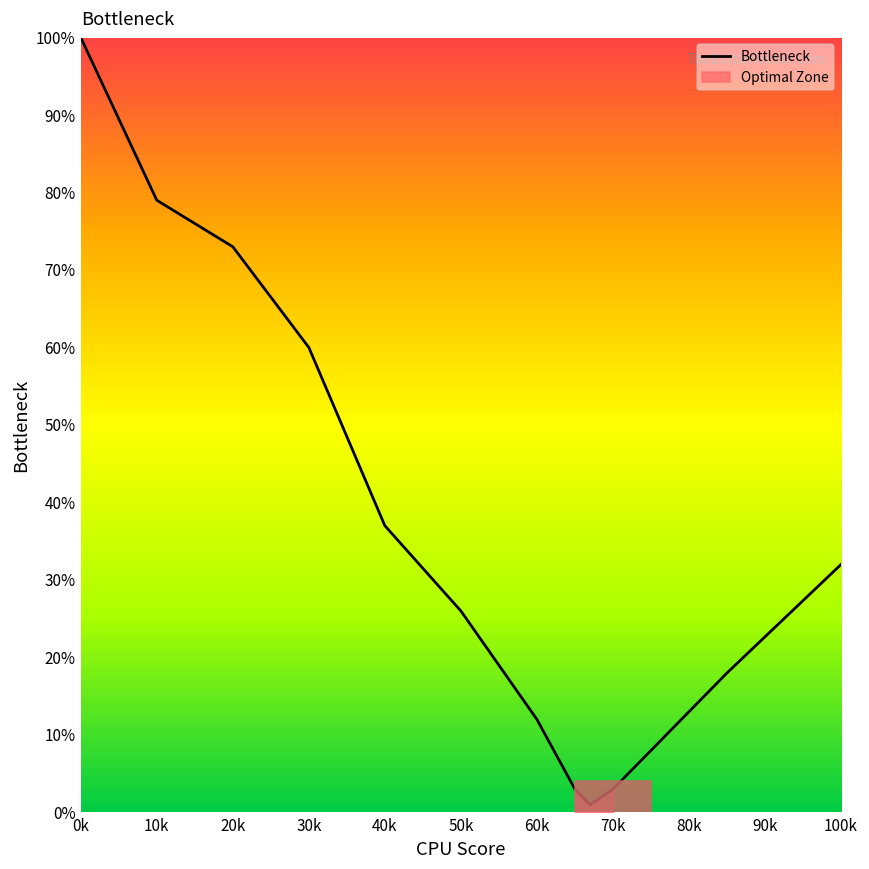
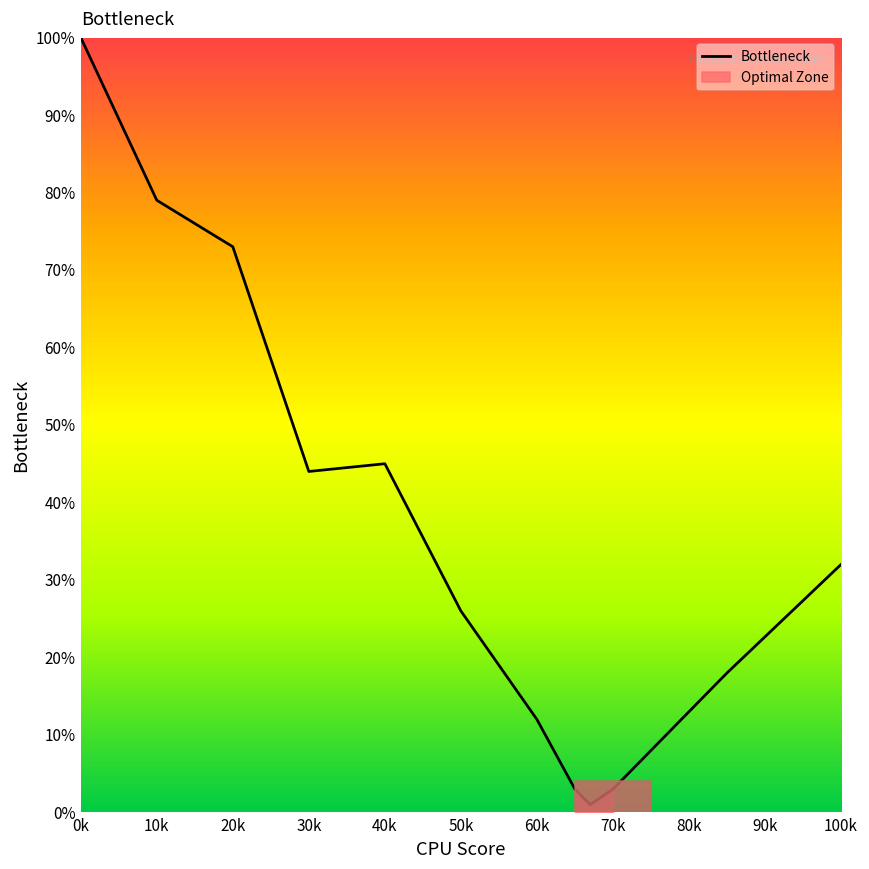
  {
    "Bottleneck": {
      "0k": "100%",
      "10k": "79%",
      "20k": "73%",
-     "30k": "60%",
-     "40k": "37%",
+     "30k": "44%",
+     "40k": "45%",
      "50k": "26%",
      "60k": "12%",
      "100k": "32%"
    }
  }
